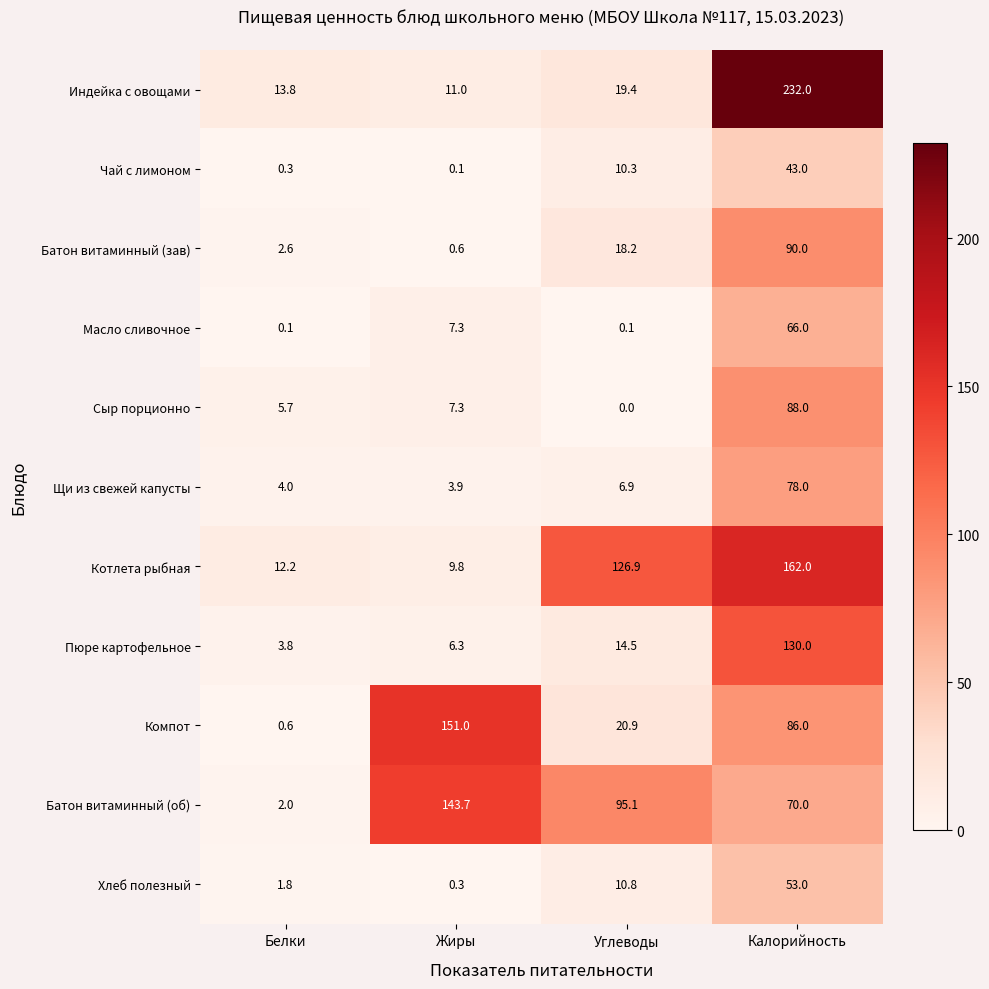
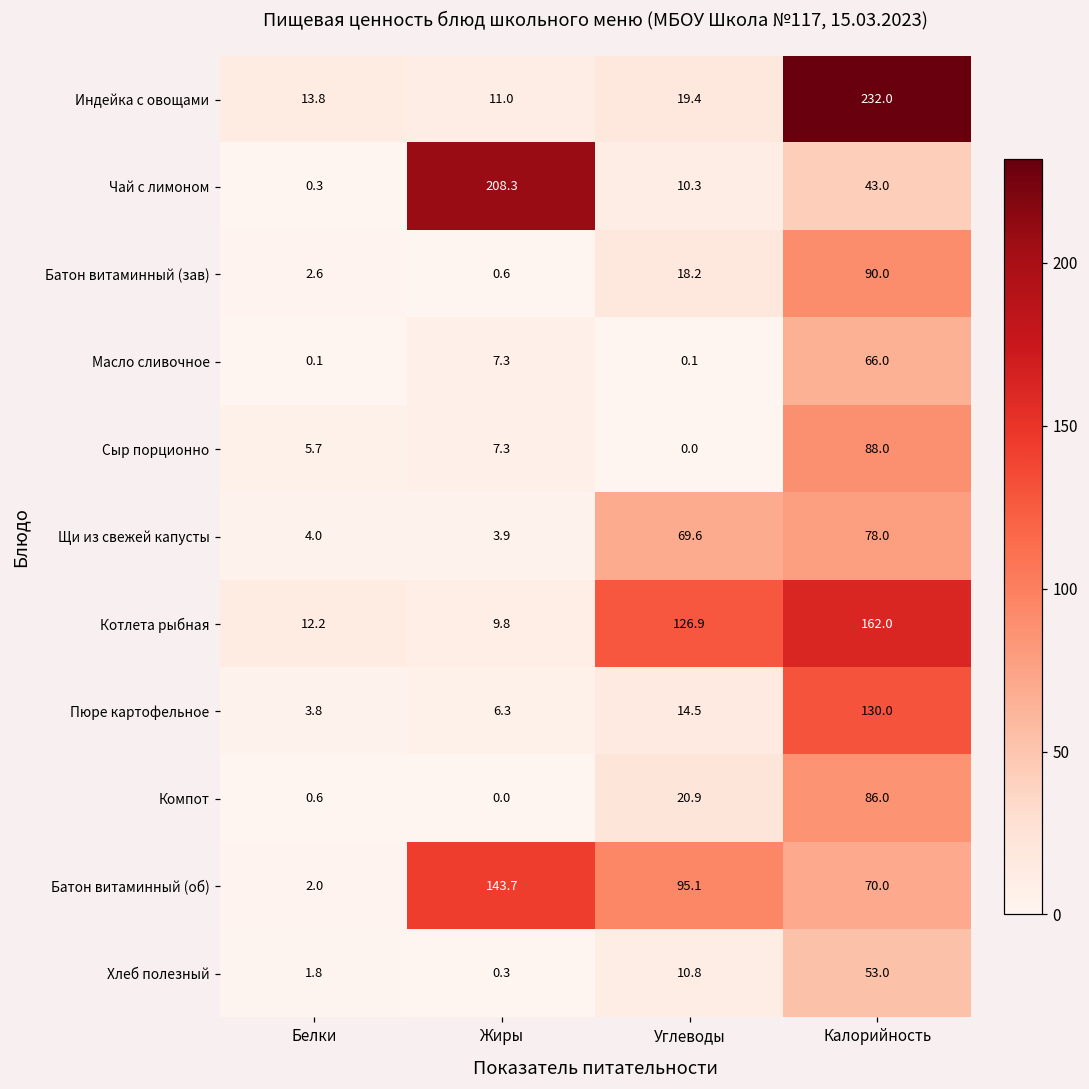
  {
    "Индейка с овощами": {
      "Белки": 13.8,
      "Жиры": 11.0,
      "Углеводы": 19.4,
      "Калорийность": 232.0
    },
    "Чай с лимоном": {
      "Белки": 0.3,
-     "Жиры": 0.1,
+     "Жиры": 208.3,
      "Углеводы": 10.3,
      "Калорийность": 43.0
    },
    "Батон витаминный (зав)": {
      "Белки": 2.6,
      "Жиры": 0.6,
      "Углеводы": 18.2,
      "Калорийность": 90.0
    },
    "Масло сливочное": {
      "Белки": 0.1,
      "Жиры": 7.3,
      "Углеводы": 0.1,
      "Калорийность": 66.0
    },
    "Сыр порционно": {
      "Белки": 5.7,
      "Жиры": 7.3,
      "Углеводы": 0.0,
      "Калорийность": 88.0
    },
    "Щи из свежей капусты": {
      "Белки": 4.0,
      "Жиры": 3.9,
-     "Углеводы": 6.9,
+     "Углеводы": 69.6,
      "Калорийность": 78.0
    },
    "Котлета рыбная": {
      "Белки": 12.2,
      "Жиры": 9.8,
      "Углеводы": 126.9,
      "Калорийность": 162.0
    },
    "Пюре картофельное": {
      "Белки": 3.8,
      "Жиры": 6.3,
      "Углеводы": 14.5,
      "Калорийность": 130.0
    },
    "Компот": {
      "Белки": 0.6,
-     "Жиры": 151.0,
+     "Жиры": 0.0,
      "Углеводы": 20.9,
      "Калорийность": 86.0
    },
    "Батон витаминный (об)": {
      "Белки": 2.0,
      "Жиры": 143.7,
      "Углеводы": 95.1,
      "Калорийность": 70.0
    },
    "Хлеб полезный": {
      "Белки": 1.8,
      "Жиры": 0.3,
      "Углеводы": 10.8,
      "Калорийность": 53.0
    }
  }
